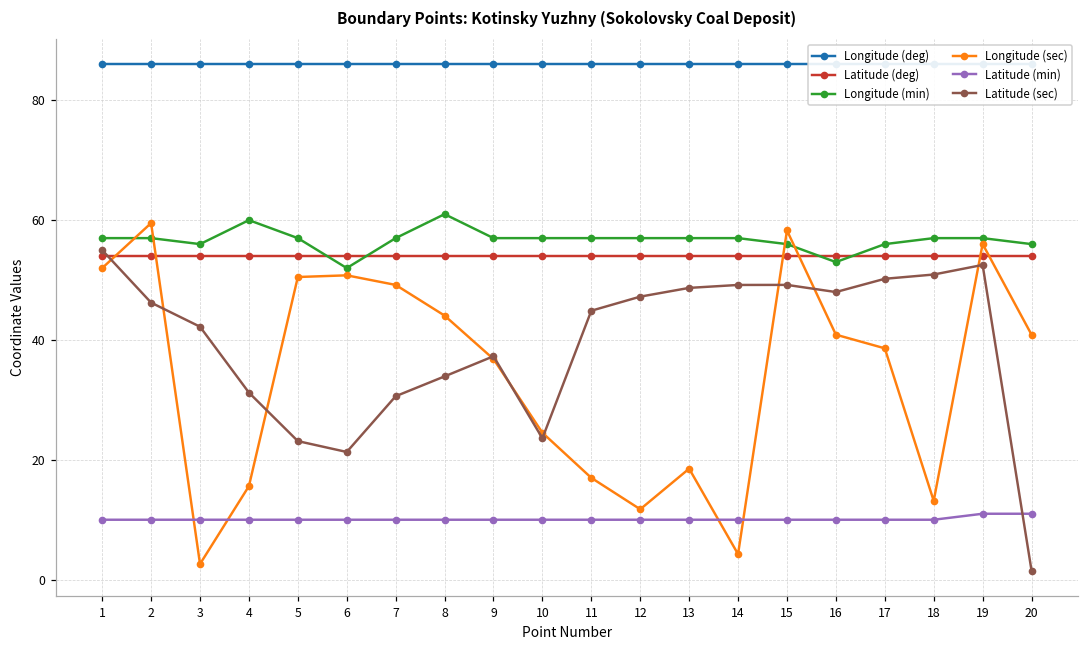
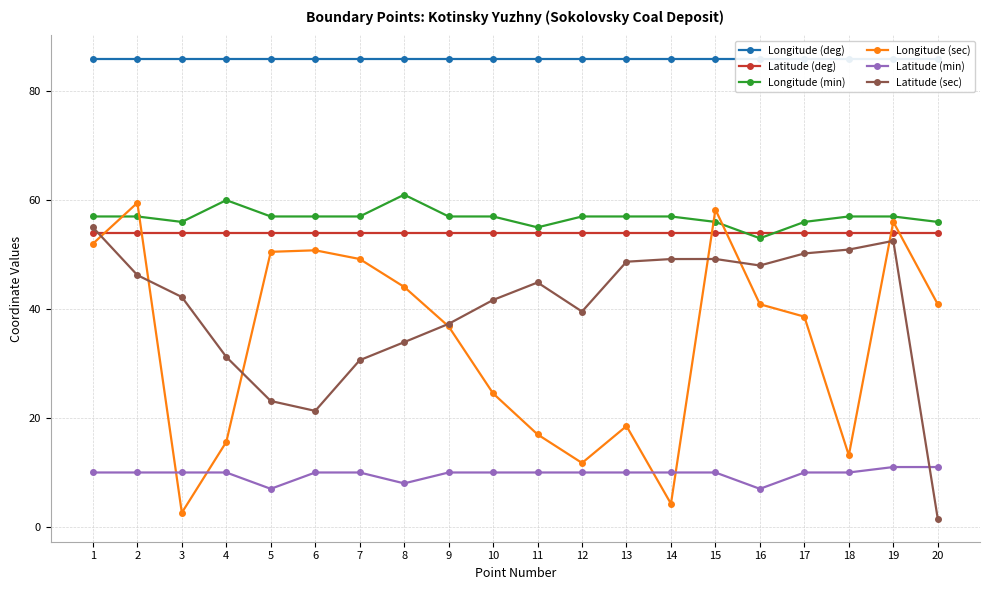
  {
    "Longitude (deg)": {
      "1": 86,
      "2": 86,
      "3": 86,
      "4": 86,
      "5": 86,
      "6": 86,
      "7": 86,
      "8": 86,
      "9": 86,
      "10": 86,
      "11": 86,
      "12": 86,
      "13": 86,
      "14": 86,
      "15": 86
    },
    "Latitude (deg)": {
      "1": 54,
      "2": 54,
      "3": 54,
      "4": 54,
      "5": 54,
      "6": 54,
      "7": 54,
      "8": 54,
      "9": 54,
      "10": 54,
      "11": 54,
      "12": 54,
      "13": 54,
      "14": 54,
      "15": 54,
      "16": 54,
      "17": 54,
      "18": 54,
      "19": 54,
      "20": 54
    },
    "Longitude (min)": {
      "1": 57,
      "2": 57,
      "3": 56,
      "4": 60,
      "5": 57,
-     "6": 52,
+     "6": 57,
      "7": 57,
      "8": 61,
      "9": 57,
      "10": 57,
-     "11": 57,
+     "11": 55,
      "12": 57,
      "13": 57,
      "14": 57,
      "15": 56,
      "16": 53,
      "17": 56,
      "18": 57,
      "19": 57,
      "20": 56
    },
    "Longitude (sec)": {
      "1": 52,
      "2": 60,
      "3": 3,
      "4": 16,
      "5": 51,
      "6": 51,
      "7": 49,
      "8": 44,
      "10": 25,
      "11": 17,
      "12": 12,
      "13": 19,
      "14": 4,
      "15": 58,
      "16": 41,
      "17": 39,
      "18": 13,
      "19": 56,
      "20": 41
    },
    "Latitude (min)": {
      "1": 10,
      "2": 10,
      "3": 10,
      "4": 10,
-     "5": 10,
+     "5": 7,
      "6": 10,
      "7": 10,
-     "8": 10,
+     "8": 8,
      "9": 10,
      "10": 10,
      "11": 10,
      "12": 10,
      "13": 10,
      "14": 10,
      "15": 10,
-     "16": 10,
+     "16": 7,
      "17": 10,
      "18": 10,
      "19": 11,
      "20": 11
    },
    "Latitude (sec)": {
      "1": 55,
      "2": 46,
      "3": 42,
      "4": 31,
      "5": 23,
      "6": 21,
      "7": 31,
      "8": 34,
-     "10": 24,
+     "10": 42,
      "11": 45,
-     "12": 47,
+     "12": 40,
      "13": 49,
      "14": 49,
      "15": 49,
      "16": 48,
      "17": 50,
      "18": 51,
      "19": 53,
      "20": 2
    }
  }
